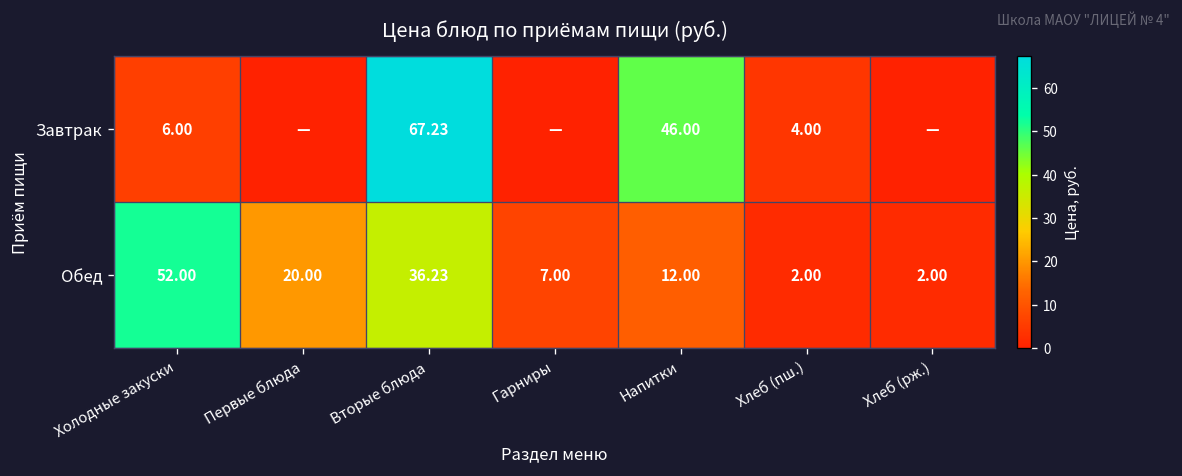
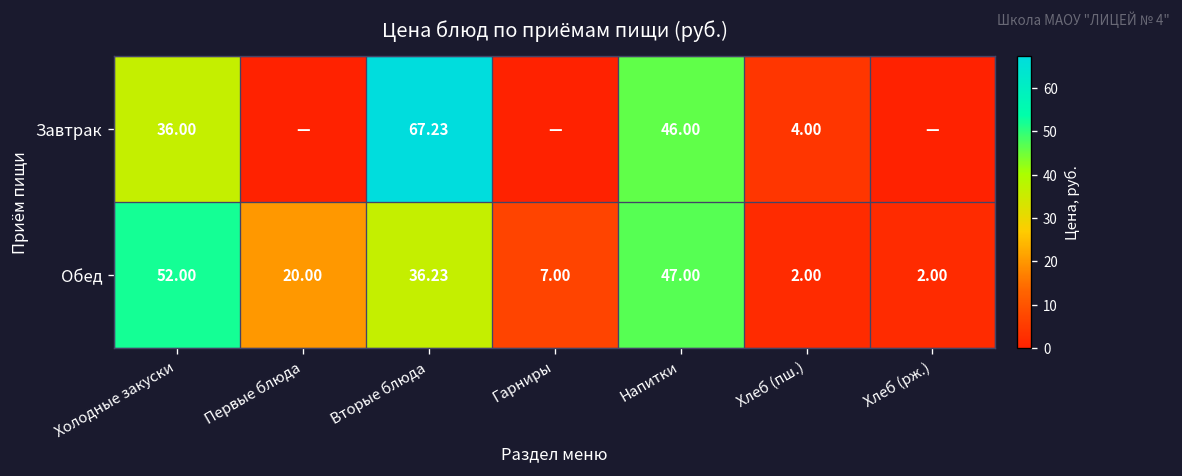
  {
    "Завтрак": {
-     "Холодные закуски": 6.00,
+     "Холодные закуски": 36.00,
      "Вторые блюда": 67.23,
      "Напитки": 46.00,
      "Хлеб (пш.)": 4.00
    },
    "Обед": {
      "Холодные закуски": 52.00,
      "Первые блюда": 20.00,
      "Вторые блюда": 36.23,
      "Гарниры": 7.00,
-     "Напитки": 12.00,
+     "Напитки": 47.00,
      "Хлеб (пш.)": 2.00,
      "Хлеб (рж.)": 2.00
    }
  }
